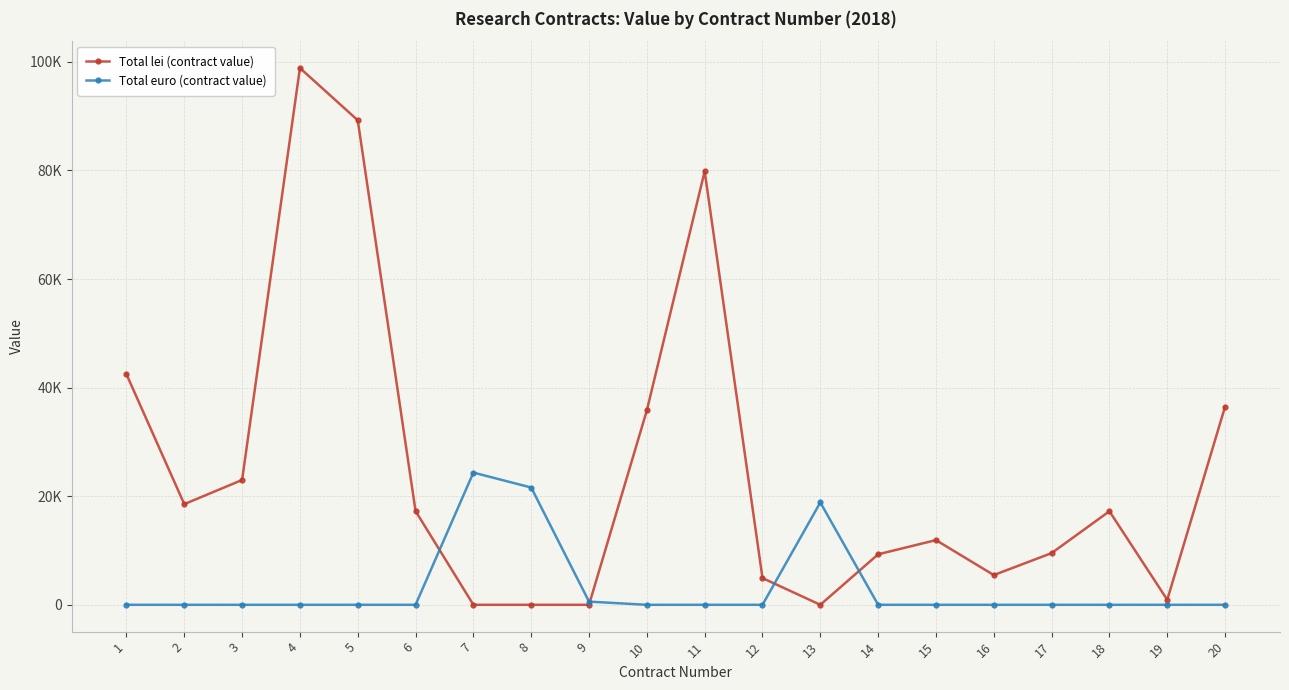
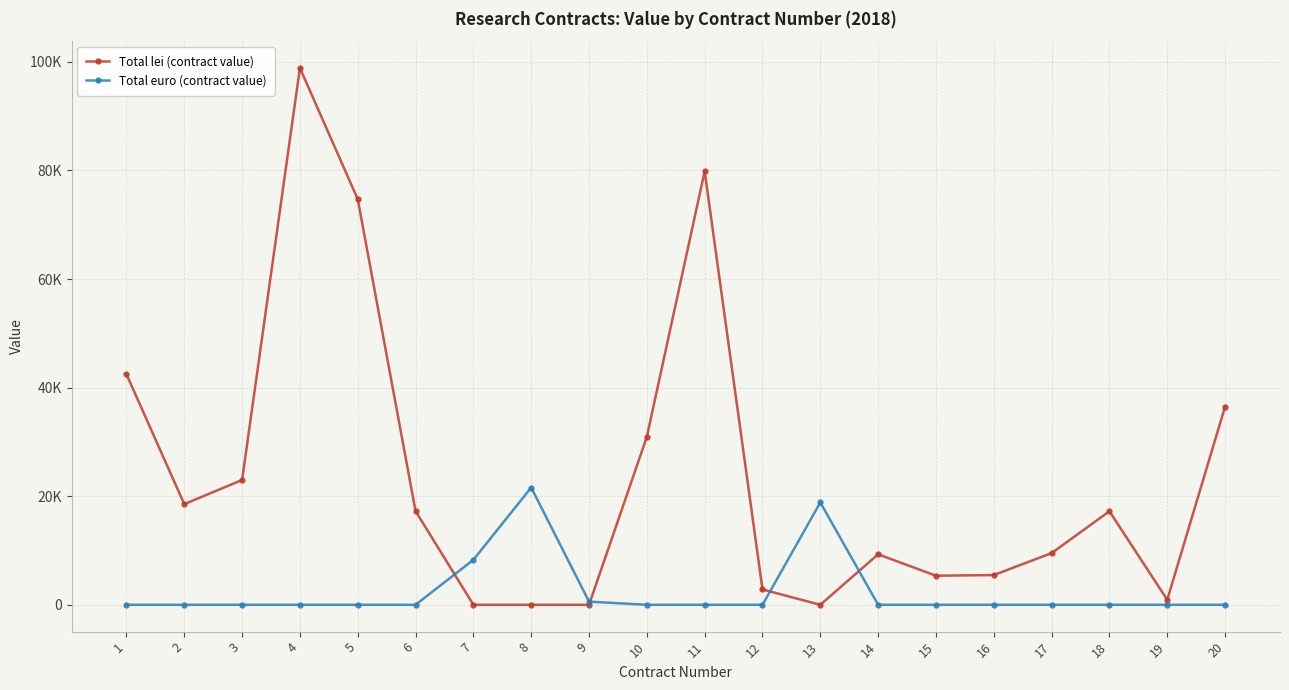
  {
    "Total lei (contract value)": {
      "1": 42000,
      "2": 19000,
      "3": 23000,
      "4": 99000,
-     "5": 89000,
+     "5": 75000,
      "6": 17000,
      "7": 0,
      "8": 0,
      "9": 0,
-     "10": 36000,
+     "10": 31000,
      "11": 80000,
-     "12": 5000,
+     "12": 3000,
      "13": 0,
      "14": 9000,
-     "15": 12000,
+     "15": 5000,
      "16": 5000,
      "17": 10000,
      "18": 17000,
      "19": 1000,
      "20": 36000
    },
    "Total euro (contract value)": {
      "1": 0,
      "2": 0,
      "3": 0,
      "4": 0,
      "5": 0,
      "6": 0,
-     "7": 24000,
+     "7": 8000,
      "8": 22000,
      "9": 1000,
      "10": 0,
      "11": 0,
      "12": 0,
      "13": 19000,
      "14": 0,
      "15": 0,
      "16": 0,
      "17": 0,
      "18": 0,
      "19": 0,
      "20": 0
    }
  }
